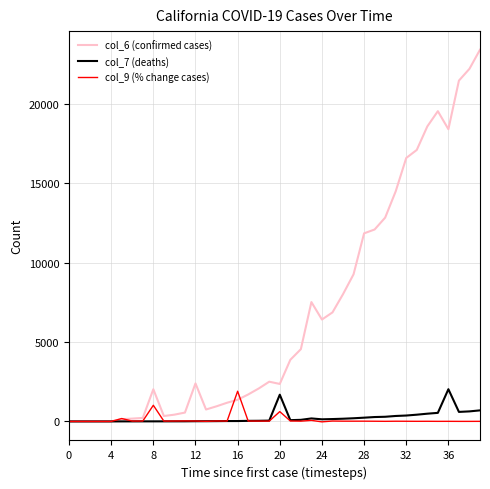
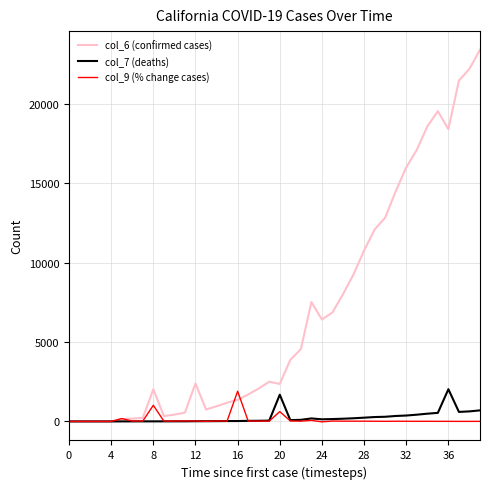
  {
    "col_6 (confirmed cases)": {
      "8": 2000,
      "12": 2400,
      "16": 1400,
      "20": 2400,
      "24": 6400,
-     "28": 11800,
-     "32": 16600,
+     "28": 10800,
+     "32": 16000,
      "36": 18400
    },
    "col_7 (deaths)": {
      "8": 0,
      "16": 0,
      "20": 1700,
      "28": 200,
      "32": 400,
      "36": 2000
    },
    "col_9 (% change cases)": {
      "8": 1000,
      "16": 1900,
      "20": 600,
      "28": 0,
      "32": 0,
      "36": 0
    }
  }
